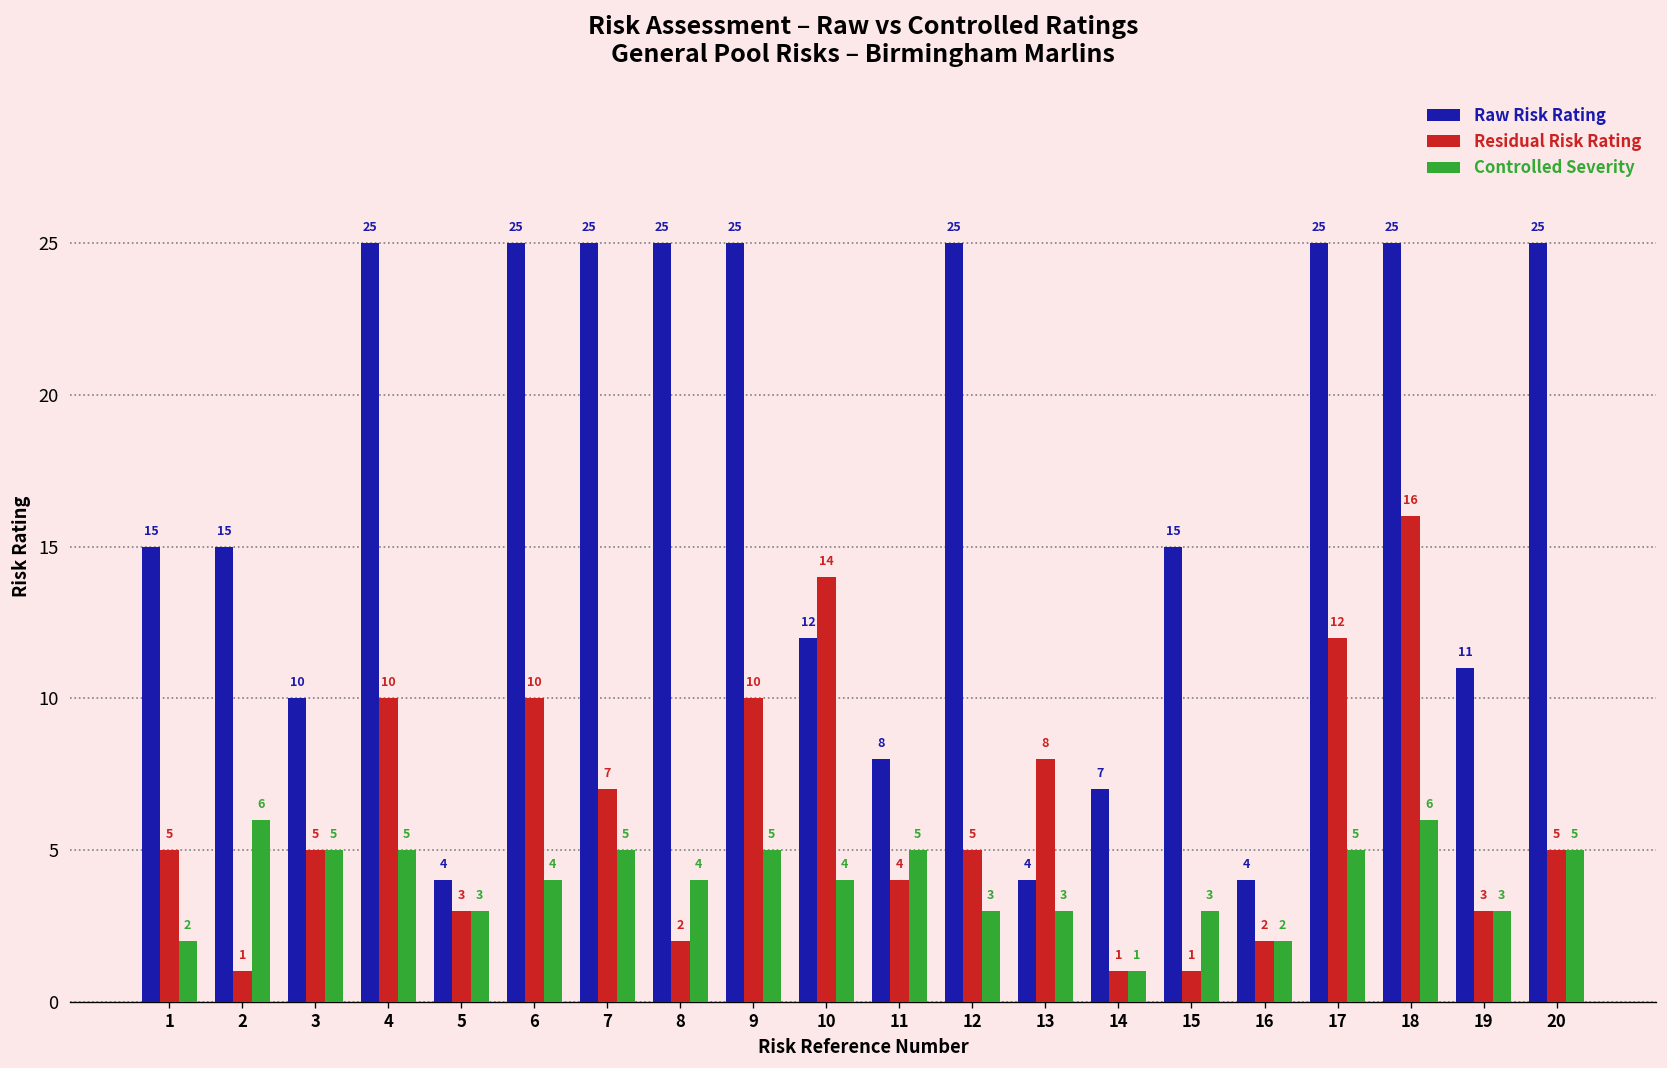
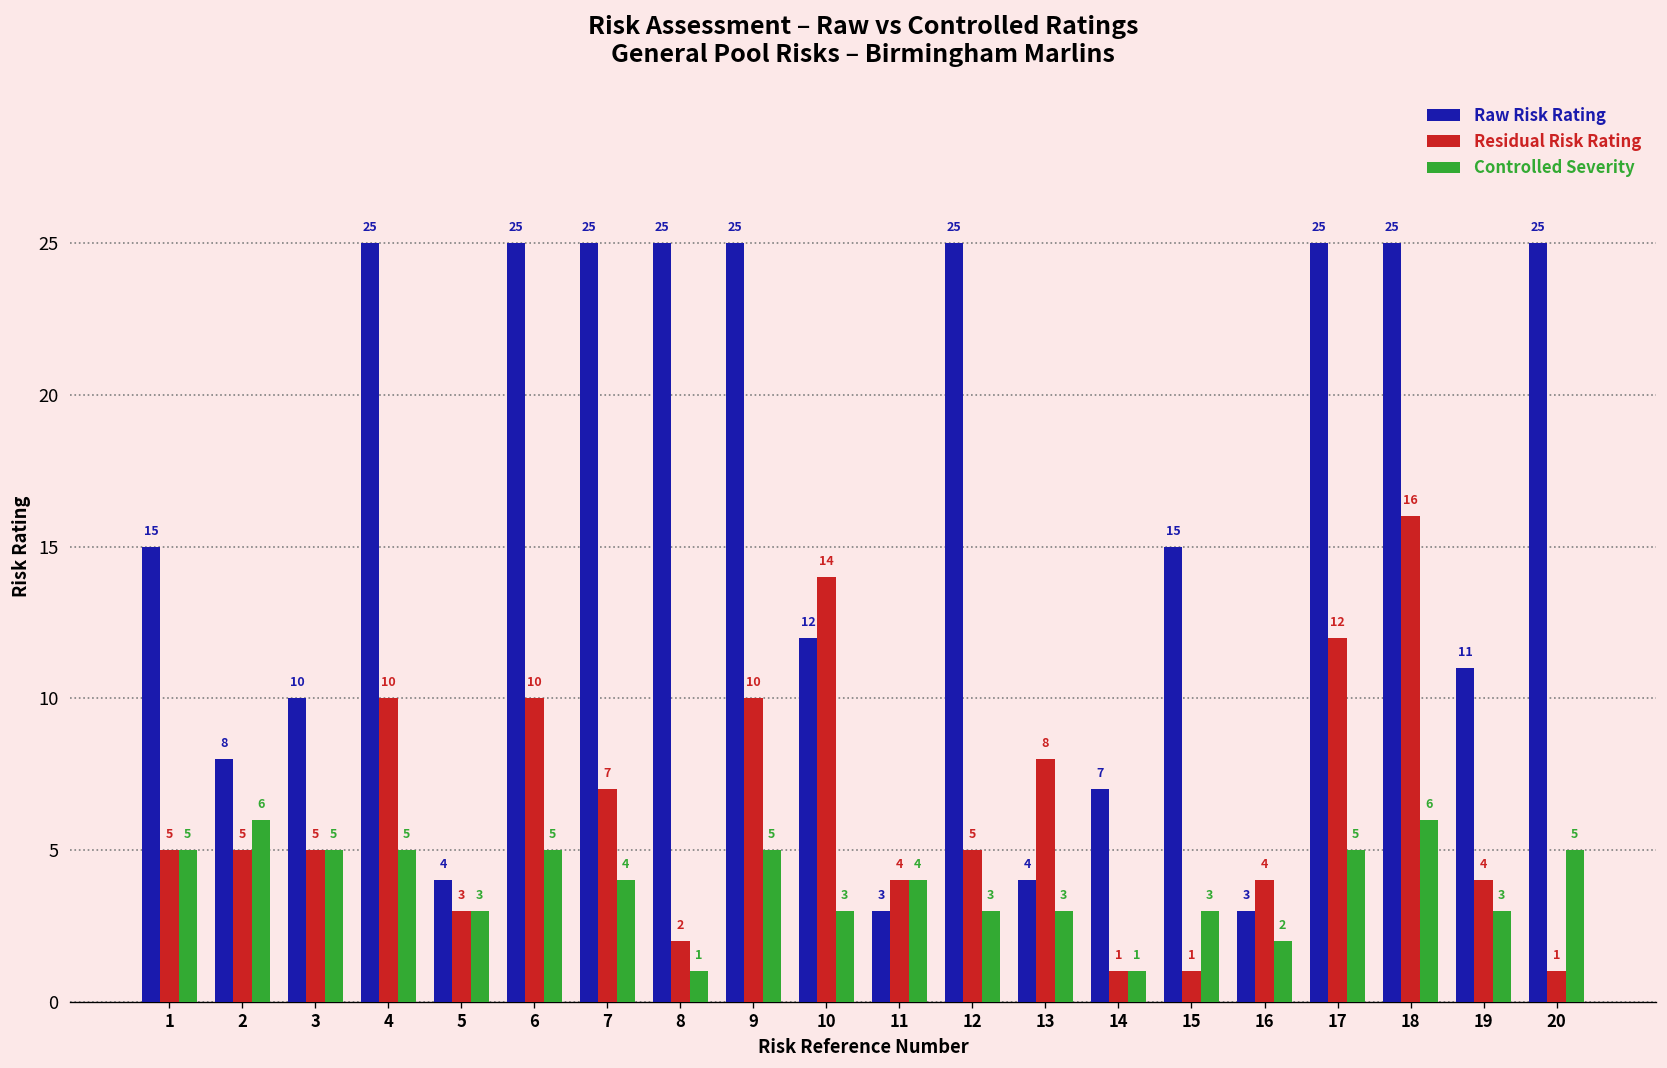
  {
    "Raw Risk Rating": {
      "1": 15,
-     "2": 15,
+     "2": 8,
      "3": 10,
      "4": 25,
      "5": 4,
      "6": 25,
      "7": 25,
      "8": 25,
      "9": 25,
      "10": 12,
-     "11": 8,
+     "11": 3,
      "12": 25,
      "13": 4,
      "14": 7,
      "15": 15,
-     "16": 4,
+     "16": 3,
      "17": 25,
      "18": 25,
      "19": 11,
      "20": 25
    },
    "Residual Risk Rating": {
      "1": 5,
-     "2": 1,
+     "2": 5,
      "3": 5,
      "4": 10,
      "5": 3,
      "6": 10,
      "7": 7,
      "8": 2,
      "9": 10,
      "10": 14,
      "11": 4,
      "12": 5,
      "13": 8,
      "14": 1,
      "15": 1,
-     "16": 2,
+     "16": 4,
      "17": 12,
      "18": 16,
-     "19": 3,
-     "20": 5
+     "19": 4,
+     "20": 1
    },
    "Controlled Severity": {
-     "1": 2,
+     "1": 5,
      "2": 6,
      "3": 5,
      "4": 5,
      "5": 3,
-     "6": 4,
-     "7": 5,
-     "8": 4,
+     "6": 5,
+     "7": 4,
+     "8": 1,
      "9": 5,
-     "10": 4,
-     "11": 5,
+     "10": 3,
+     "11": 4,
      "12": 3,
      "13": 3,
      "14": 1,
      "15": 3,
      "16": 2,
      "17": 5,
      "18": 6,
      "19": 3,
      "20": 5
    }
  }
